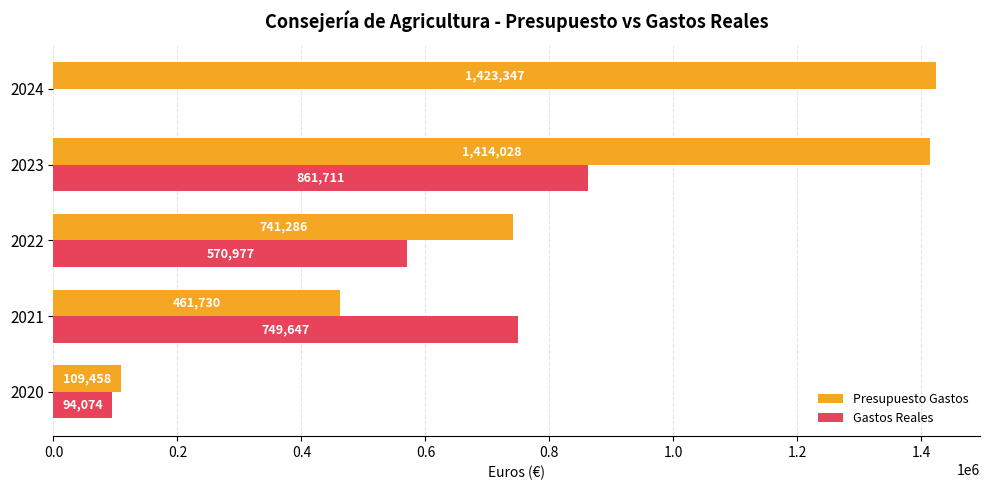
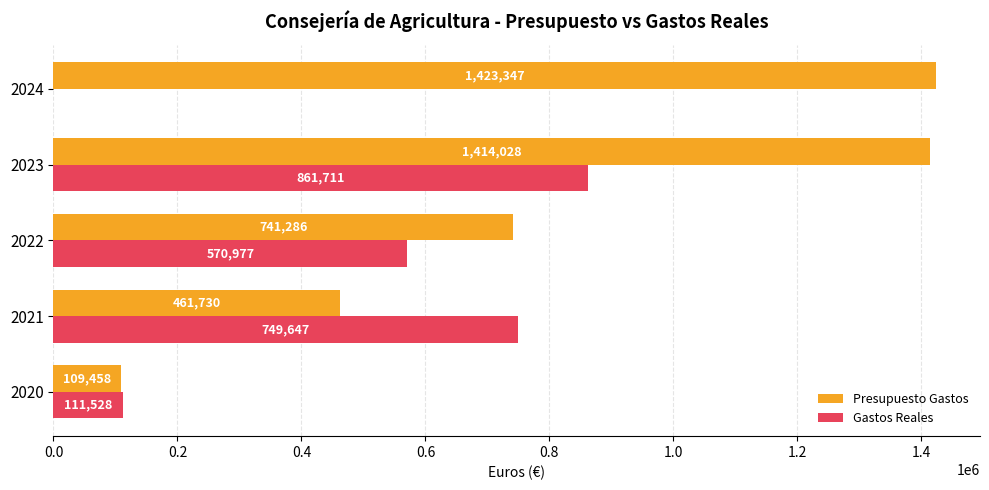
  {
    "Presupuesto Gastos": {
      "2024": "1,423,347",
      "2023": "1,414,028",
      "2022": "741,286",
      "2021": "461,730",
      "2020": "109,458"
    },
    "Gastos Reales": {
      "2023": "861,711",
      "2022": "570,977",
      "2021": "749,647",
-     "2020": "94,074"
+     "2020": "111,528"
    }
  }
